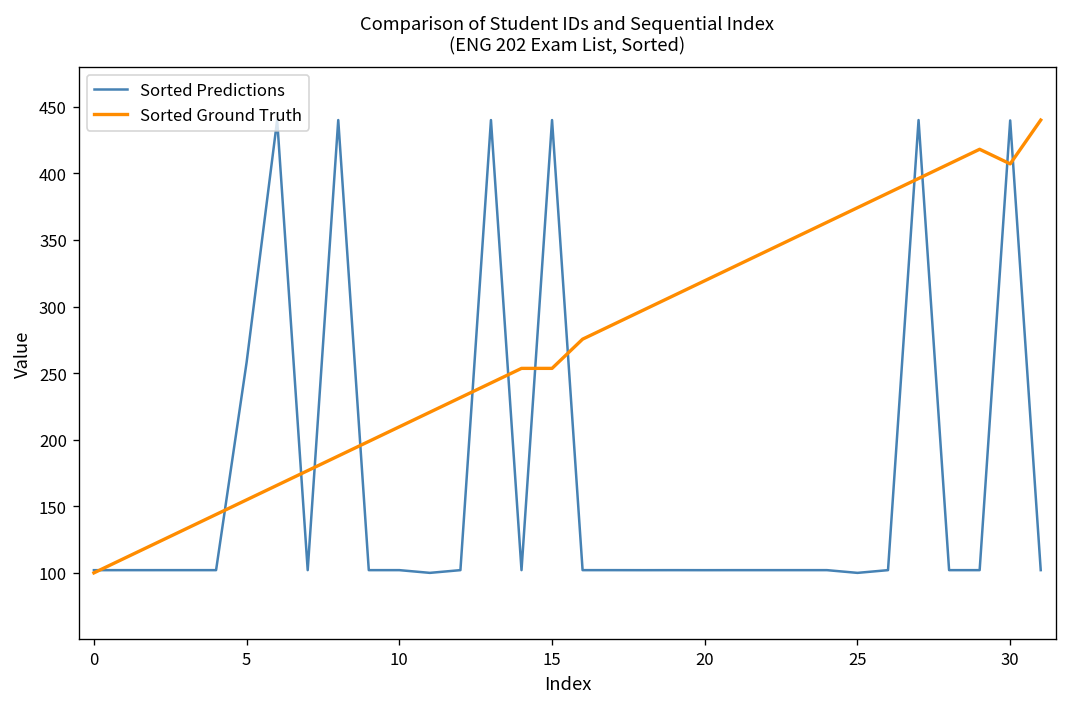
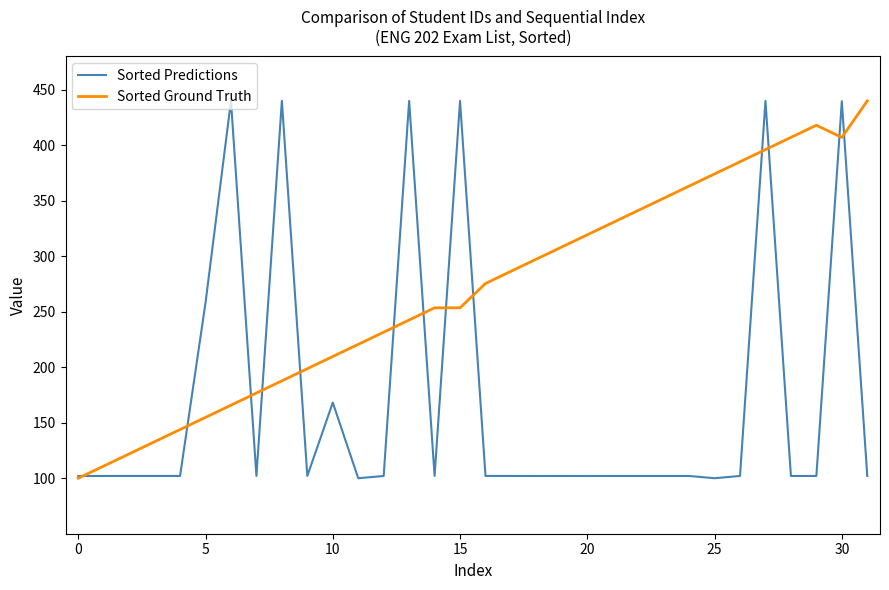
  {
    "Sorted Predictions": {
      "5": 258,
-     "10": 102,
+     "10": 168,
      "15": 440,
      "20": 102,
      "25": 100,
      "30": 440
    },
    "Sorted Ground Truth": {
      "5": 155,
      "10": 210,
      "15": 254,
      "20": 319,
      "25": 374,
      "30": 407
    }
  }
